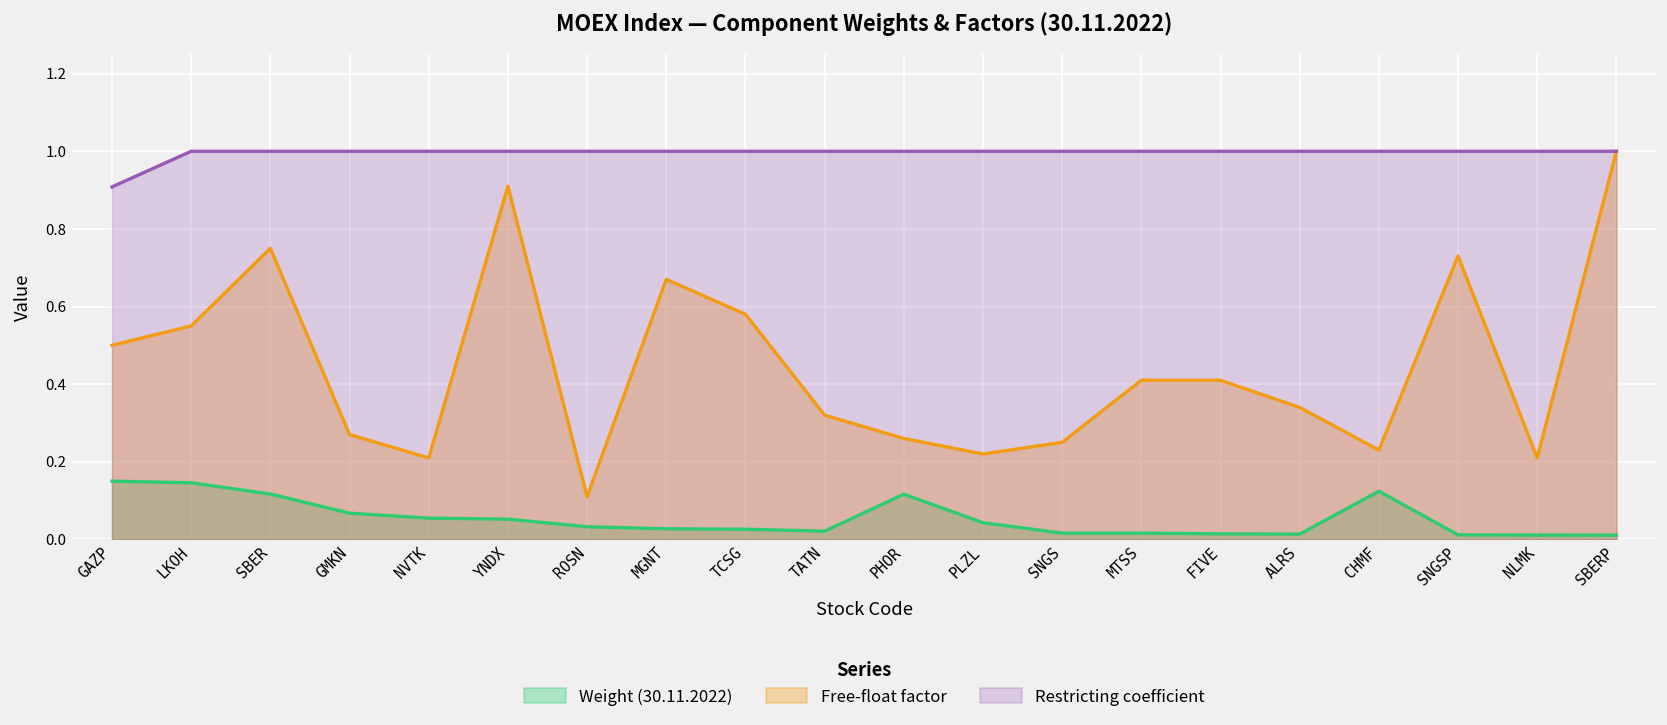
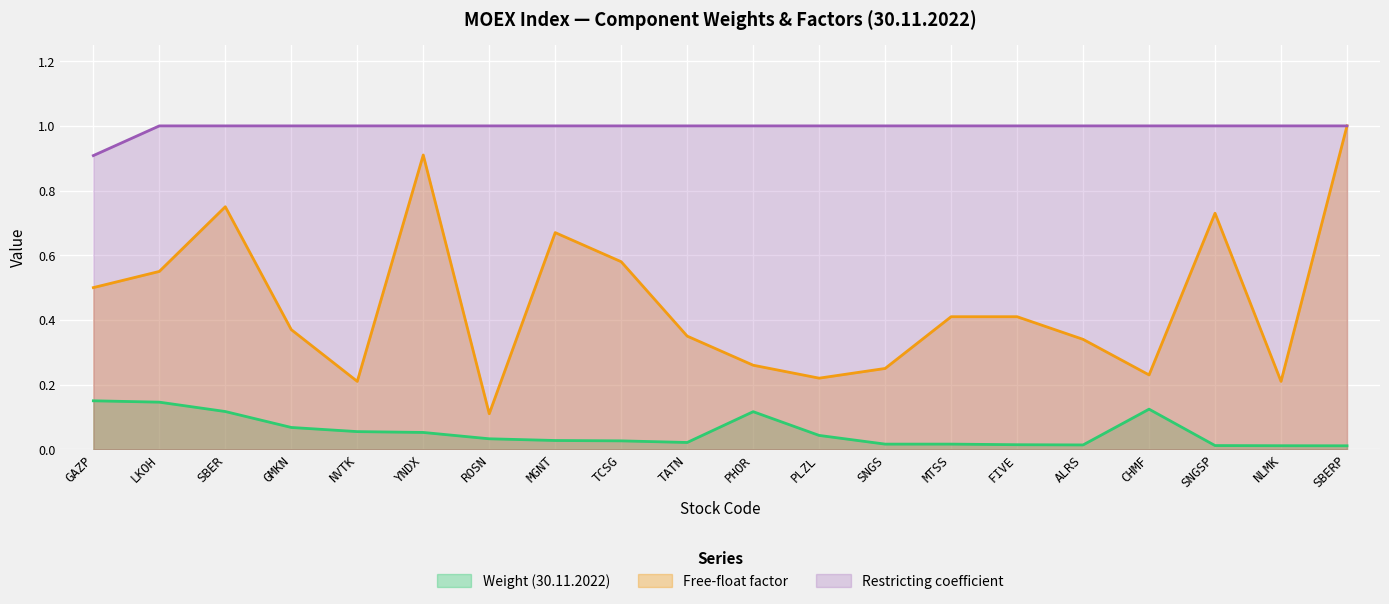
  {
    "Weight (30.11.2022)": {
      "GAZP": 0.15,
      "LKOH": 0.15,
      "SBER": 0.12,
      "GMKN": 0.07,
      "NVTK": 0.05,
      "YNDX": 0.05,
      "ROSN": 0.03,
      "MGNT": 0.03,
      "TCSG": 0.03,
      "TATN": 0.02,
      "PHOR": 0.12,
      "PLZL": 0.04,
      "SNGS": 0.02,
      "MTSS": 0.02,
      "FIVE": 0.01,
      "ALRS": 0.01,
      "CHMF": 0.12,
      "SNGSP": 0.01,
      "NLMK": 0.01,
      "SBERP": 0.01
    },
    "Free-float factor": {
      "GAZP": 0.50,
      "LKOH": 0.55,
      "SBER": 0.75,
-     "GMKN": 0.27,
+     "GMKN": 0.37,
      "NVTK": 0.21,
      "YNDX": 0.91,
      "ROSN": 0.11,
      "MGNT": 0.67,
      "TCSG": 0.58,
-     "TATN": 0.32,
+     "TATN": 0.35,
      "PHOR": 0.26,
      "PLZL": 0.22,
      "SNGS": 0.25,
      "MTSS": 0.41,
      "FIVE": 0.41,
      "ALRS": 0.34,
      "CHMF": 0.23,
      "SNGSP": 0.73,
      "NLMK": 0.21
    },
    "Restricting coefficient": {
      "GAZP": 0.91,
      "LKOH": 1.00,
      "SBER": 1.00,
      "GMKN": 1.00,
      "NVTK": 1.00,
      "YNDX": 1.00,
      "ROSN": 1.00,
      "MGNT": 1.00,
      "TCSG": 1.00,
      "TATN": 1.00,
      "PHOR": 1.00,
      "PLZL": 1.00,
      "SNGS": 1.00,
      "MTSS": 1.00,
      "FIVE": 1.00,
      "ALRS": 1.00,
      "CHMF": 1.00,
      "SNGSP": 1.00,
      "NLMK": 1.00
    }
  }
